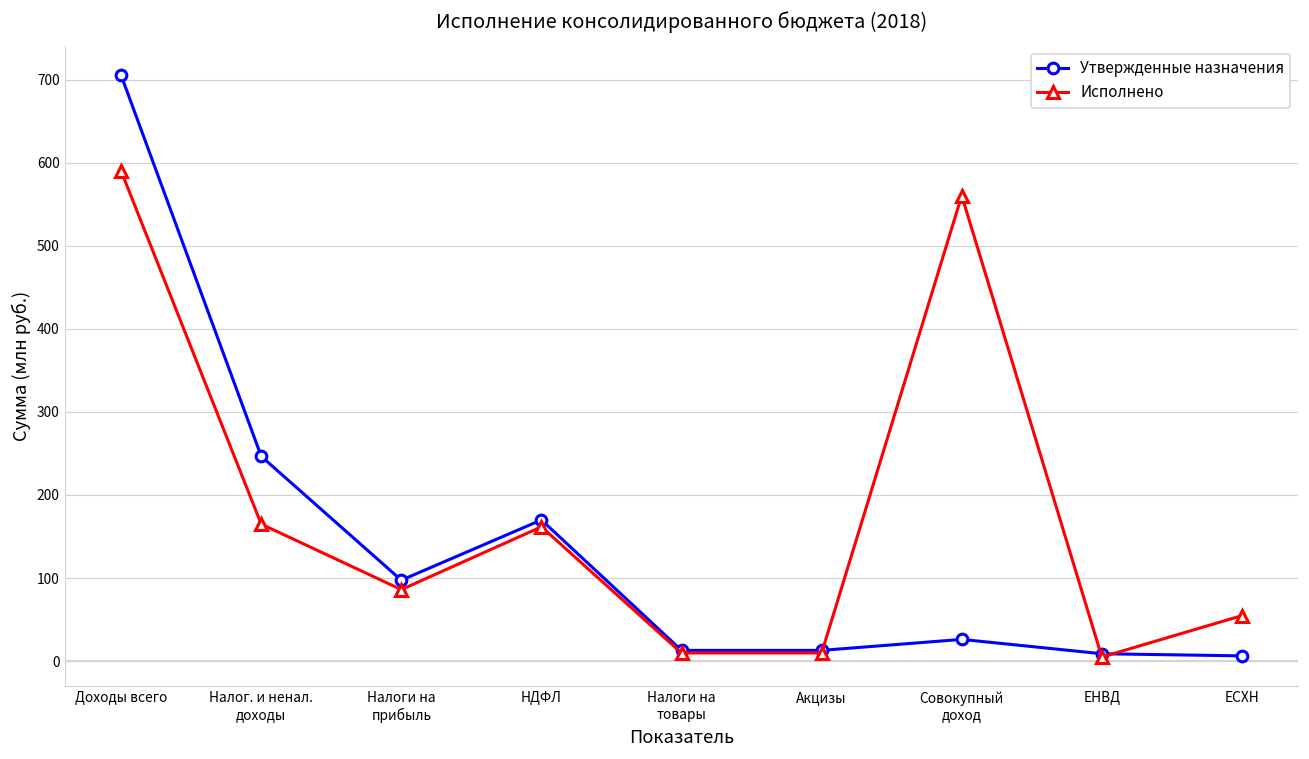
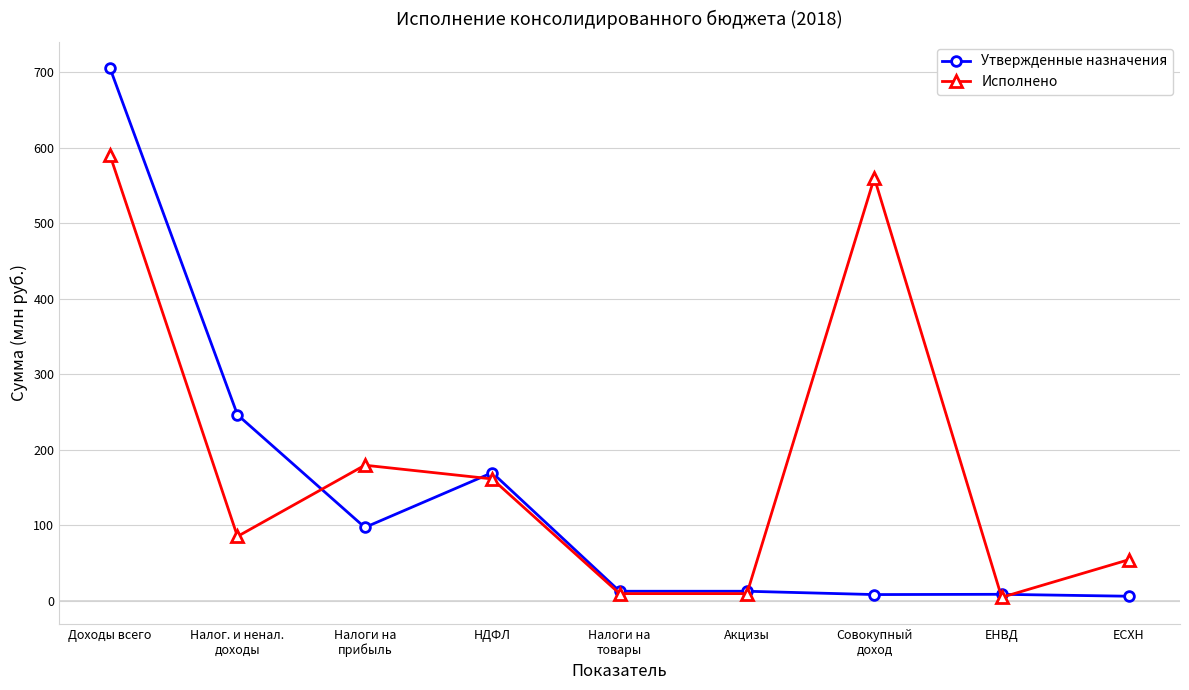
  {
    "Утвержденные назначения": {
      "Доходы всего": 710,
      "Налог. и ненал. доходы": 250,
      "Налоги на прибыль": 100,
      "НДФЛ": 170,
-     "Совокупный доход": 30,
+     "Совокупный доход": 10,
      "ЕНВД": 10,
      "ЕСХН": 10
    },
    "Исполнено": {
      "Доходы всего": 590,
-     "Налог. и ненал. доходы": 160,
-     "Налоги на прибыль": 90,
+     "Налог. и ненал. доходы": 90,
+     "Налоги на прибыль": 180,
      "НДФЛ": 160,
      "Совокупный доход": 560,
      "ЕНВД": 0,
      "ЕСХН": 50
    }
  }
